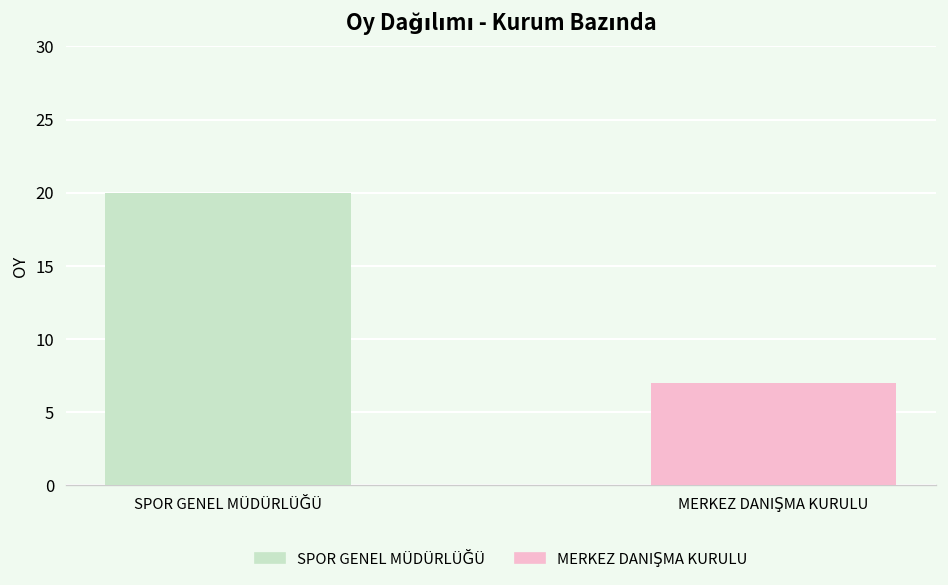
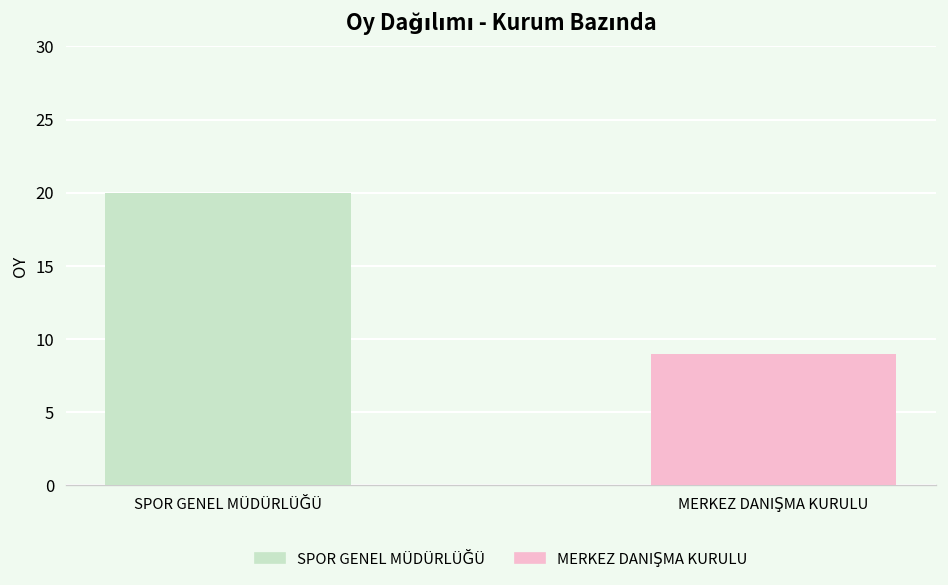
  {
    "SPOR GENEL MÜDÜRLÜĞÜ": 20,
-   "MERKEZ DANIŞMA KURULU": 7
+   "MERKEZ DANIŞMA KURULU": 9
  }
